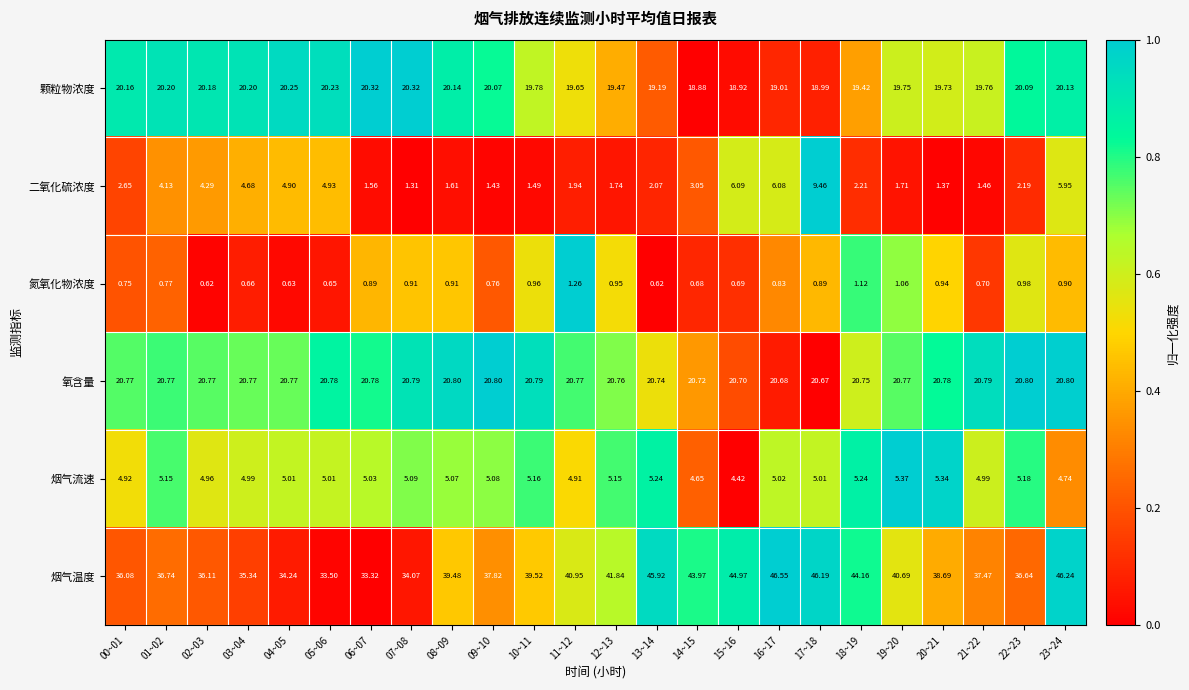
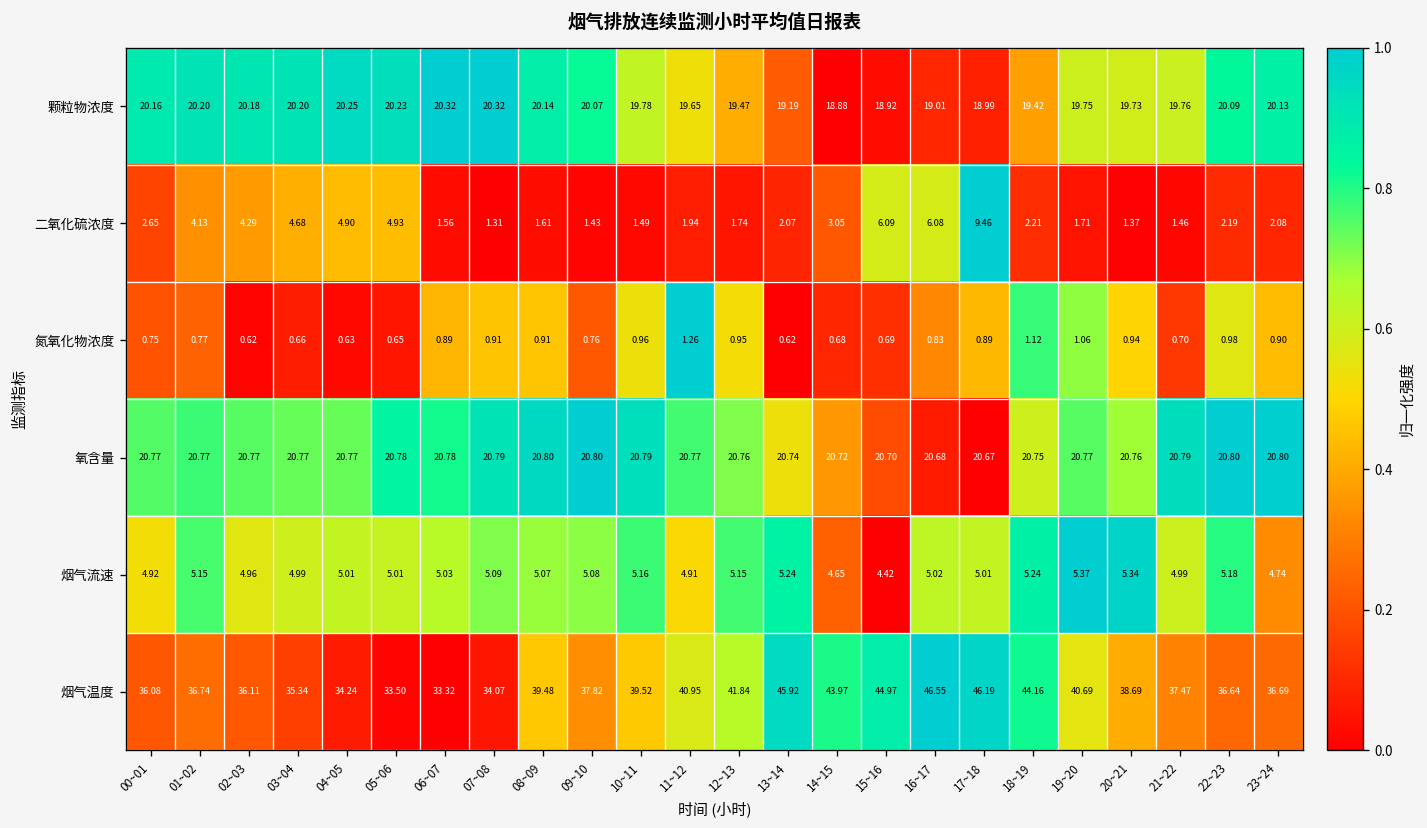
  {
    "颗粒物浓度": {
      "00~01": 20.16,
      "01~02": 20.20,
      "02~03": 20.18,
      "03~04": 20.20,
      "04~05": 20.25,
      "05~06": 20.23,
      "06~07": 20.32,
      "07~08": 20.32,
      "08~09": 20.14,
      "09~10": 20.07,
      "10~11": 19.78,
      "11~12": 19.65,
      "12~13": 19.47,
      "13~14": 19.19,
      "14~15": 18.88,
      "15~16": 18.92,
      "16~17": 19.01,
      "17~18": 18.99,
      "18~19": 19.42,
      "19~20": 19.75,
      "20~21": 19.73,
      "21~22": 19.76,
      "22~23": 20.09,
      "23~24": 20.13
    },
    "二氧化硫浓度": {
      "00~01": 2.65,
      "01~02": 4.13,
      "02~03": 4.29,
      "03~04": 4.68,
      "04~05": 4.90,
      "05~06": 4.93,
      "06~07": 1.56,
      "07~08": 1.31,
      "08~09": 1.61,
      "09~10": 1.43,
      "10~11": 1.49,
      "11~12": 1.94,
      "12~13": 1.74,
      "13~14": 2.07,
      "14~15": 3.05,
      "15~16": 6.09,
      "16~17": 6.08,
      "17~18": 9.46,
      "18~19": 2.21,
      "19~20": 1.71,
      "20~21": 1.37,
      "21~22": 1.46,
      "22~23": 2.19,
-     "23~24": 5.95
+     "23~24": 2.08
    },
    "氮氧化物浓度": {
      "00~01": 0.75,
      "01~02": 0.77,
      "02~03": 0.62,
      "03~04": 0.66,
      "04~05": 0.63,
      "05~06": 0.65,
      "06~07": 0.89,
      "07~08": 0.91,
      "08~09": 0.91,
      "09~10": 0.76,
      "10~11": 0.96,
      "11~12": 1.26,
      "12~13": 0.95,
      "13~14": 0.62,
      "14~15": 0.68,
      "15~16": 0.69,
      "16~17": 0.83,
      "17~18": 0.89,
      "18~19": 1.12,
      "19~20": 1.06,
      "20~21": 0.94,
      "21~22": 0.70,
      "22~23": 0.98,
      "23~24": 0.90
    },
    "氧含量": {
      "00~01": 20.77,
      "01~02": 20.77,
      "02~03": 20.77,
      "03~04": 20.77,
      "04~05": 20.77,
      "05~06": 20.78,
      "06~07": 20.78,
      "07~08": 20.79,
      "08~09": 20.80,
      "09~10": 20.80,
      "10~11": 20.79,
      "11~12": 20.77,
      "12~13": 20.76,
      "13~14": 20.74,
      "14~15": 20.72,
      "15~16": 20.70,
      "16~17": 20.68,
      "17~18": 20.67,
      "18~19": 20.75,
      "19~20": 20.77,
-     "20~21": 20.78,
+     "20~21": 20.76,
      "21~22": 20.79,
      "22~23": 20.80,
      "23~24": 20.80
    },
    "烟气流速": {
      "00~01": 4.92,
      "01~02": 5.15,
      "02~03": 4.96,
      "03~04": 4.99,
      "04~05": 5.01,
      "05~06": 5.01,
      "06~07": 5.03,
      "07~08": 5.09,
      "08~09": 5.07,
      "09~10": 5.08,
      "10~11": 5.16,
      "11~12": 4.91,
      "12~13": 5.15,
      "13~14": 5.24,
      "14~15": 4.65,
      "15~16": 4.42,
      "16~17": 5.02,
      "17~18": 5.01,
      "18~19": 5.24,
      "19~20": 5.37,
      "20~21": 5.34,
      "21~22": 4.99,
      "22~23": 5.18,
      "23~24": 4.74
    },
    "烟气温度": {
      "00~01": 36.08,
      "01~02": 36.74,
      "02~03": 36.11,
      "03~04": 35.34,
      "04~05": 34.24,
      "05~06": 33.50,
      "06~07": 33.32,
      "07~08": 34.07,
      "08~09": 39.48,
      "09~10": 37.82,
      "10~11": 39.52,
      "11~12": 40.95,
      "12~13": 41.84,
      "13~14": 45.92,
      "14~15": 43.97,
      "15~16": 44.97,
      "16~17": 46.55,
      "17~18": 46.19,
      "18~19": 44.16,
      "19~20": 40.69,
      "20~21": 38.69,
      "21~22": 37.47,
      "22~23": 36.64,
-     "23~24": 46.24
+     "23~24": 36.69
    }
  }
